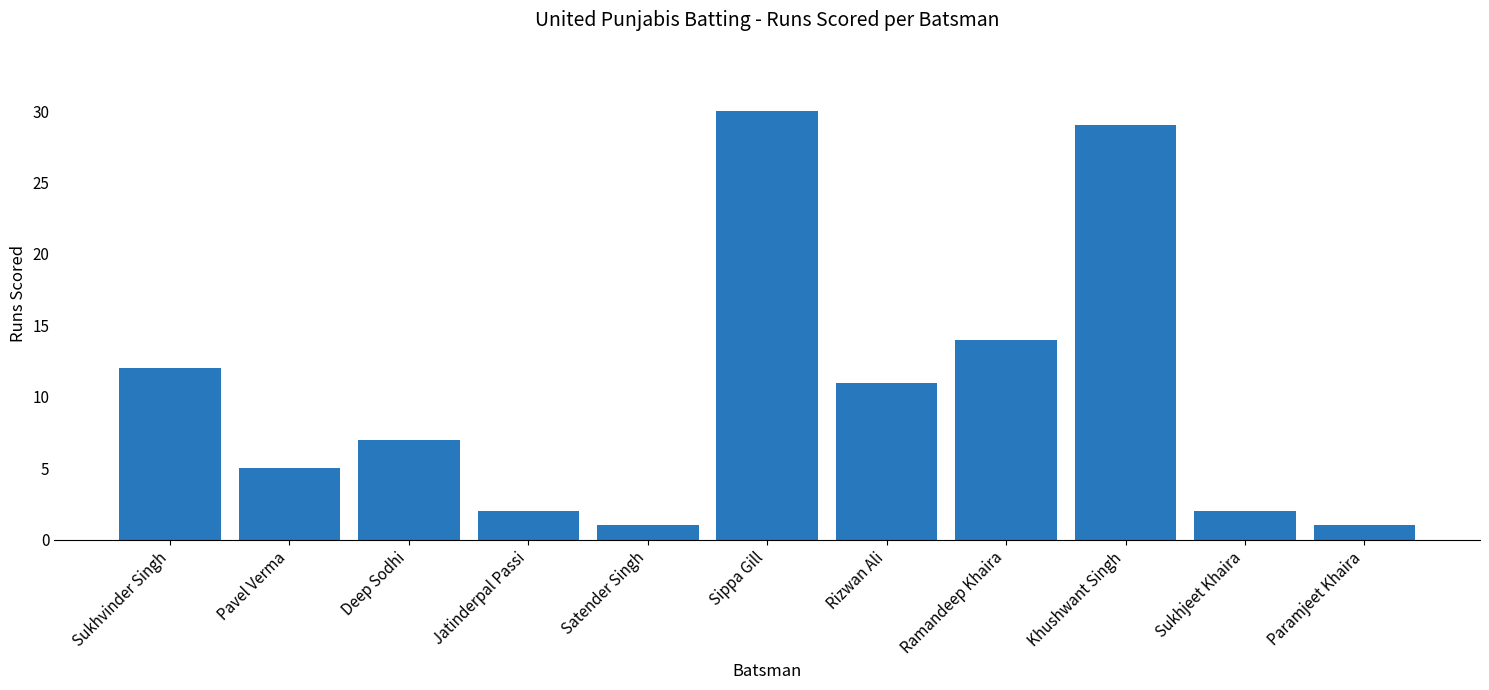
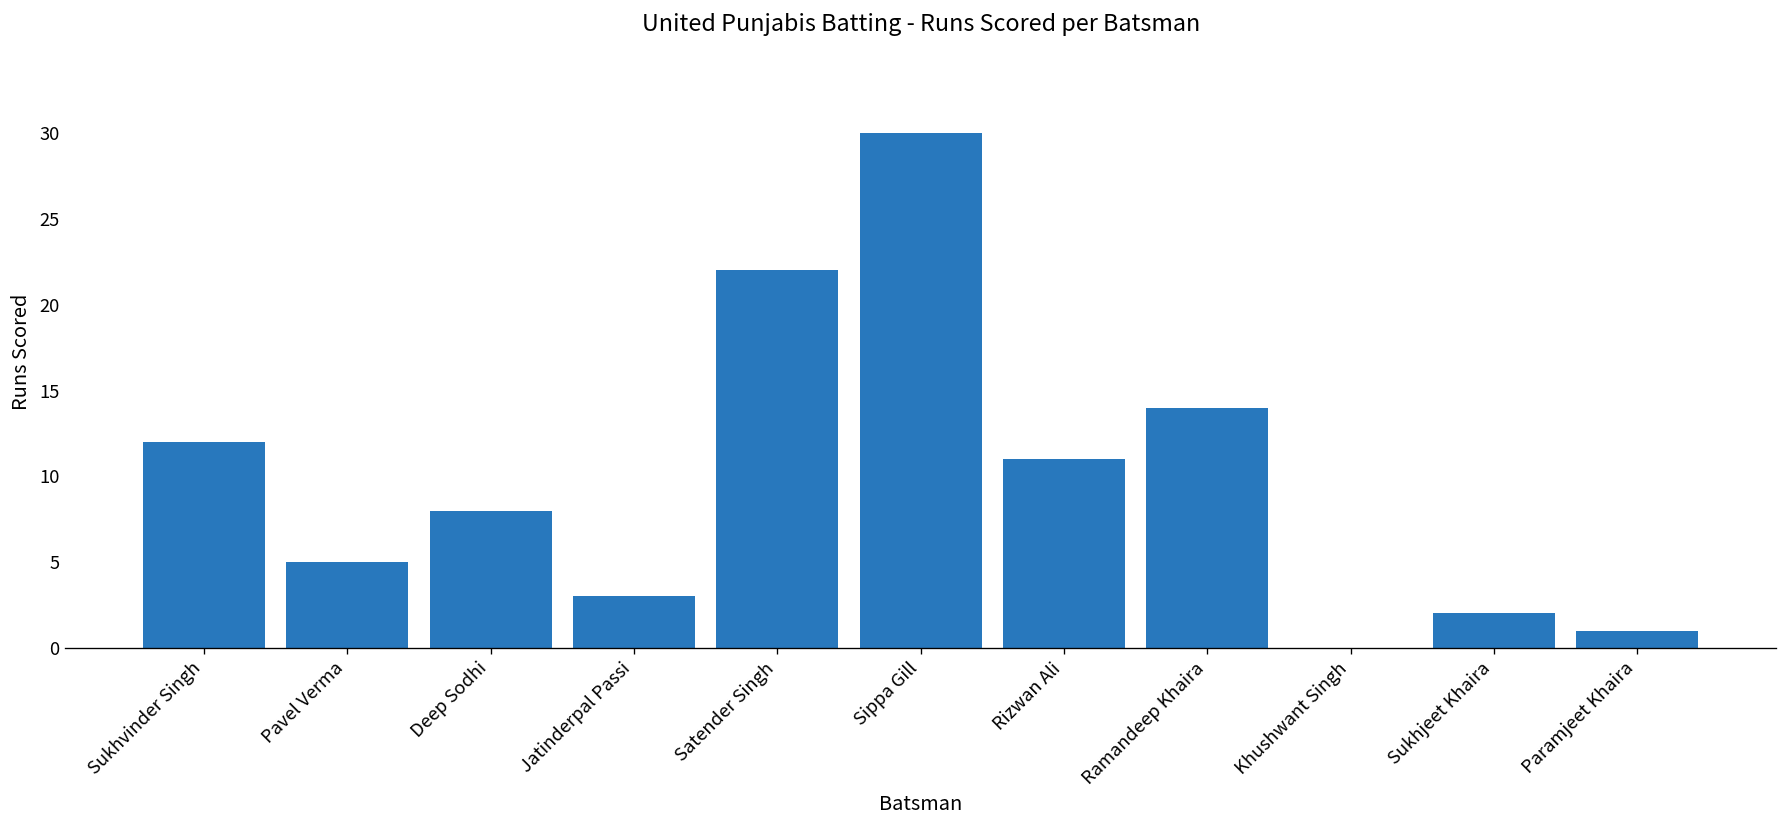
  {
    "Sukhvinder Singh": 12,
    "Pavel Verma": 5,
-   "Deep Sodhi": 7,
-   "Jatinderpal Passi": 2,
-   "Satender Singh": 1,
+   "Deep Sodhi": 8,
+   "Jatinderpal Passi": 3,
+   "Satender Singh": 22,
    "Sippa Gill": 30,
    "Rizwan Ali": 11,
    "Ramandeep Khaira": 14,
-   "Khushwant Singh": 29,
+   "Khushwant Singh": 0,
    "Sukhjeet Khaira": 2,
    "Paramjeet Khaira": 1
  }
